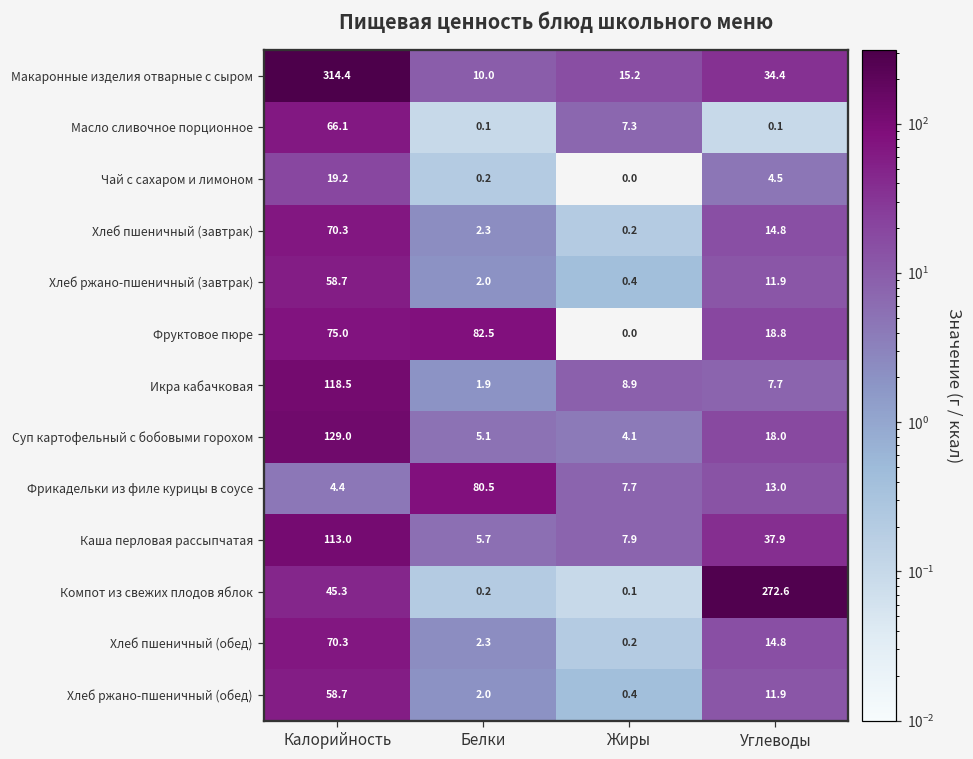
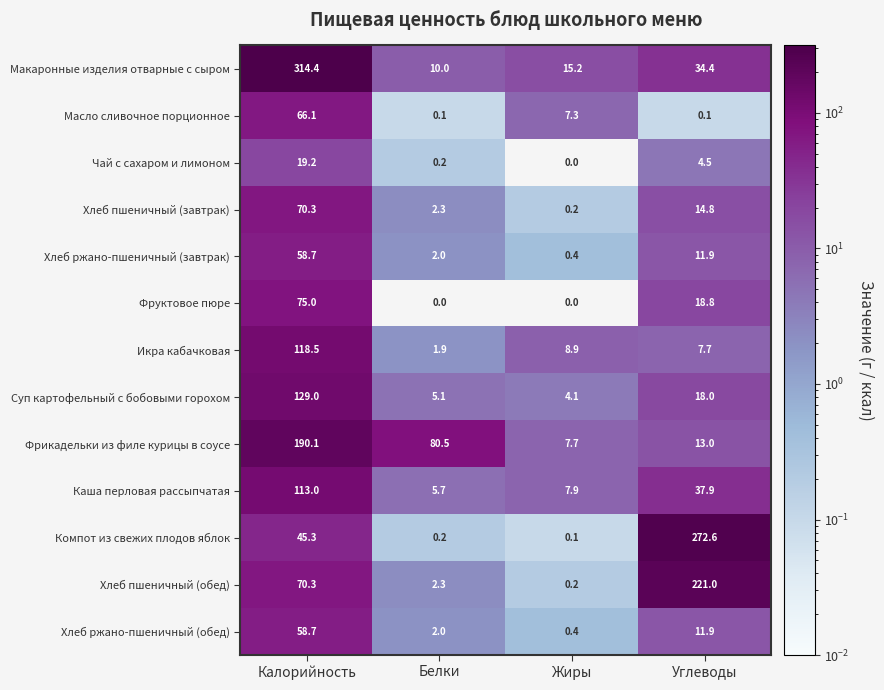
  {
    "Макаронные изделия отварные с сыром": {
      "Калорийность": 314.4,
      "Белки": 10.0,
      "Жиры": 15.2,
      "Углеводы": 34.4
    },
    "Масло сливочное порционное": {
      "Калорийность": 66.1,
      "Белки": 0.1,
      "Жиры": 7.3,
      "Углеводы": 0.1
    },
    "Чай с сахаром и лимоном": {
      "Калорийность": 19.2,
      "Белки": 0.2,
      "Жиры": 0.0,
      "Углеводы": 4.5
    },
    "Хлеб пшеничный (завтрак)": {
      "Калорийность": 70.3,
      "Белки": 2.3,
      "Жиры": 0.2,
      "Углеводы": 14.8
    },
    "Хлеб ржано-пшеничный (завтрак)": {
      "Калорийность": 58.7,
      "Белки": 2.0,
      "Жиры": 0.4,
      "Углеводы": 11.9
    },
    "Фруктовое пюре": {
      "Калорийность": 75.0,
-     "Белки": 82.5,
+     "Белки": 0.0,
      "Жиры": 0.0,
      "Углеводы": 18.8
    },
    "Икра кабачковая": {
      "Калорийность": 118.5,
      "Белки": 1.9,
      "Жиры": 8.9,
      "Углеводы": 7.7
    },
    "Суп картофельный с бобовыми горохом": {
      "Калорийность": 129.0,
      "Белки": 5.1,
      "Жиры": 4.1,
      "Углеводы": 18.0
    },
    "Фрикадельки из филе курицы в соусе": {
-     "Калорийность": 4.4,
+     "Калорийность": 190.1,
      "Белки": 80.5,
      "Жиры": 7.7,
      "Углеводы": 13.0
    },
    "Каша перловая рассыпчатая": {
      "Калорийность": 113.0,
      "Белки": 5.7,
      "Жиры": 7.9,
      "Углеводы": 37.9
    },
    "Компот из свежих плодов яблок": {
      "Калорийность": 45.3,
      "Белки": 0.2,
      "Жиры": 0.1,
      "Углеводы": 272.6
    },
    "Хлеб пшеничный (обед)": {
      "Калорийность": 70.3,
      "Белки": 2.3,
      "Жиры": 0.2,
-     "Углеводы": 14.8
+     "Углеводы": 221.0
    },
    "Хлеб ржано-пшеничный (обед)": {
      "Калорийность": 58.7,
      "Белки": 2.0,
      "Жиры": 0.4,
      "Углеводы": 11.9
    }
  }
